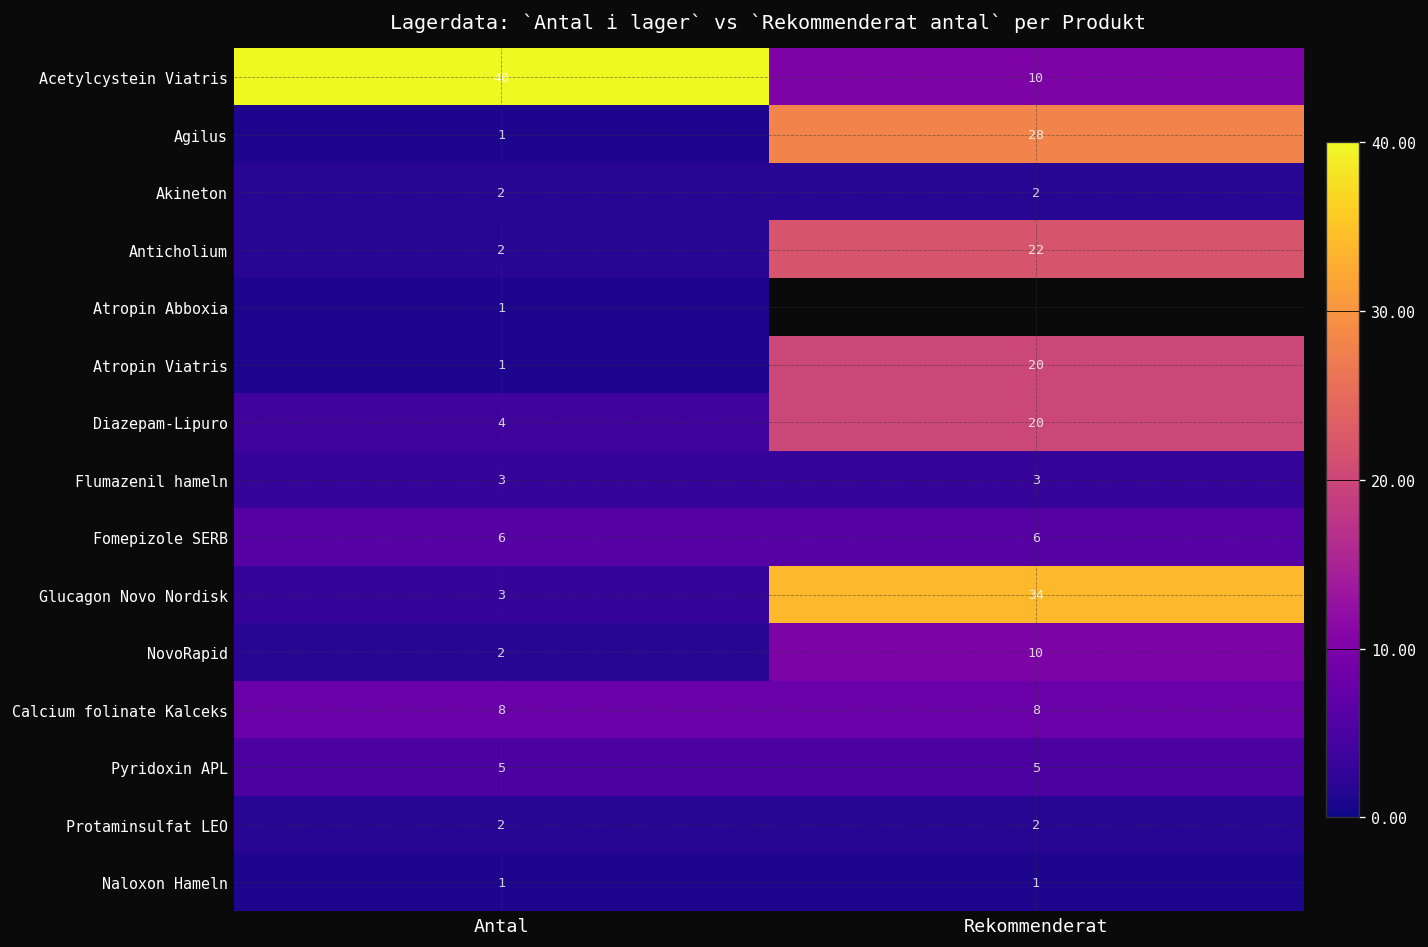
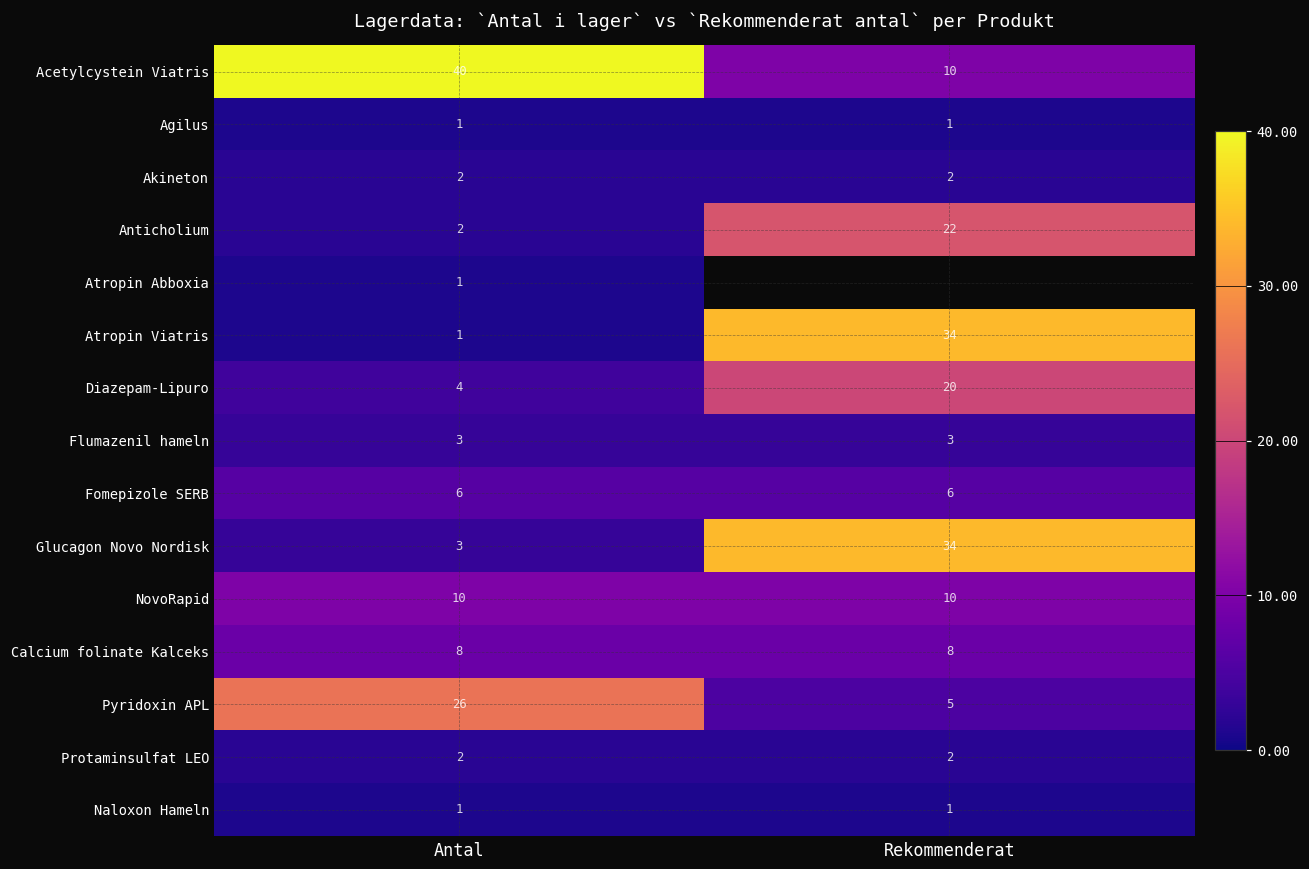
  {
    "Acetylcystein Viatris": {
      "Antal": 40,
      "Rekommenderat": 10
    },
    "Agilus": {
      "Antal": 1,
-     "Rekommenderat": 28
+     "Rekommenderat": 1
    },
    "Akineton": {
      "Antal": 2,
      "Rekommenderat": 2
    },
    "Anticholium": {
      "Antal": 2,
      "Rekommenderat": 22
    },
    "Atropin Abboxia": {
      "Antal": 1
    },
    "Atropin Viatris": {
      "Antal": 1,
-     "Rekommenderat": 20
+     "Rekommenderat": 34
    },
    "Diazepam-Lipuro": {
      "Antal": 4,
      "Rekommenderat": 20
    },
    "Flumazenil hameln": {
      "Antal": 3,
      "Rekommenderat": 3
    },
    "Fomepizole SERB": {
      "Antal": 6,
      "Rekommenderat": 6
    },
    "Glucagon Novo Nordisk": {
      "Antal": 3,
      "Rekommenderat": 34
    },
    "NovoRapid": {
-     "Antal": 2,
+     "Antal": 10,
      "Rekommenderat": 10
    },
    "Calcium folinate Kalceks": {
      "Antal": 8,
      "Rekommenderat": 8
    },
    "Pyridoxin APL": {
-     "Antal": 5,
+     "Antal": 26,
      "Rekommenderat": 5
    },
    "Protaminsulfat LEO": {
      "Antal": 2,
      "Rekommenderat": 2
    },
    "Naloxon Hameln": {
      "Antal": 1,
      "Rekommenderat": 1
    }
  }
